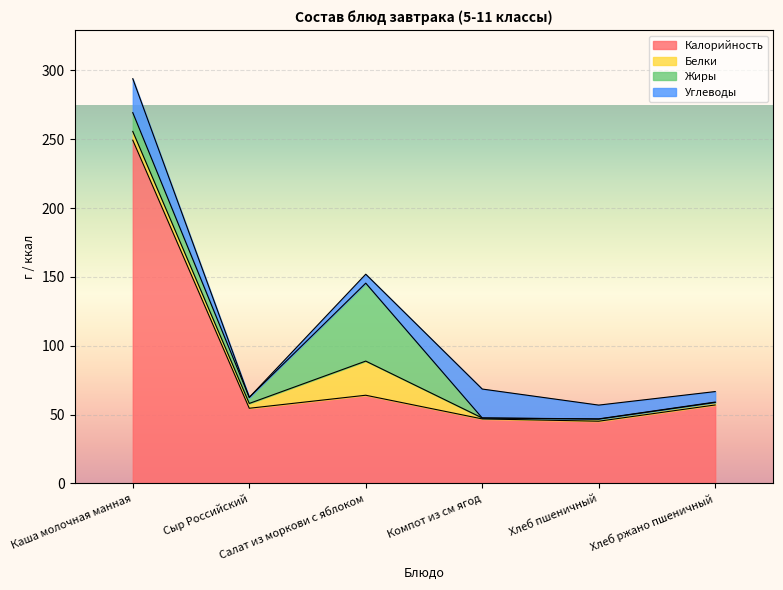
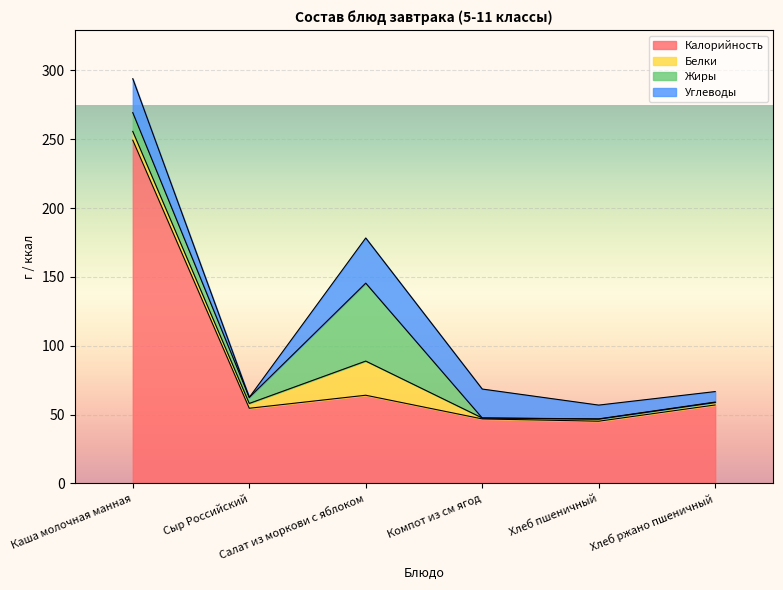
  {
    "Калорийность": {
      "Каша молочная манная": 249,
      "Сыр Российский": 55,
      "Салат из моркови с яблоком": 64
    },
    "Белки": {
      "Каша молочная манная": 6,
      "Сыр Российский": 4,
      "Салат из моркови с яблоком": 25
    },
    "Жиры": {
      "Каша молочная манная": 14,
      "Салат из моркови с яблоком": 57
    },
    "Углеводы": {
      "Каша молочная манная": 25,
-     "Салат из моркови с яблоком": 7,
+     "Салат из моркови с яблоком": 33,
      "Компот из см ягод": 21,
      "Хлеб пшеничный": 10,
      "Хлеб ржано пшеничный": 8
    }
  }
